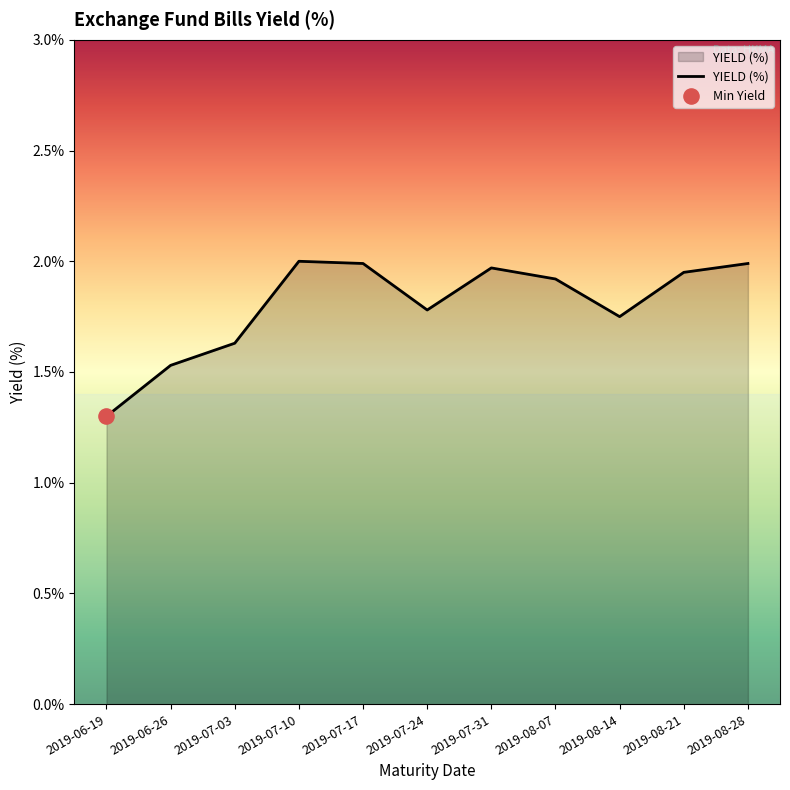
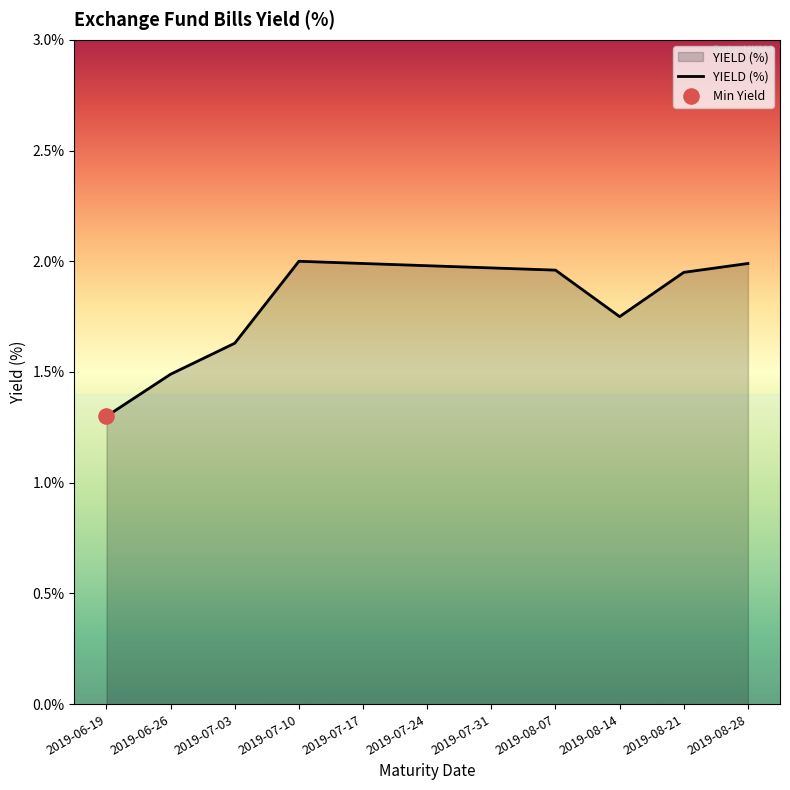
  {
    "YIELD (%)": {
-     "2019-06-26": "1.53%",
+     "2019-06-26": "1.49%",
      "2019-07-03": "1.63%",
      "2019-07-10": "2.00%",
      "2019-07-17": "1.99%",
-     "2019-07-24": "1.78%",
+     "2019-07-24": "1.98%",
      "2019-07-31": "1.97%",
-     "2019-08-07": "1.92%",
+     "2019-08-07": "1.96%",
      "2019-08-14": "1.75%",
      "2019-08-21": "1.95%",
      "2019-08-28": "1.99%"
    }
  }
